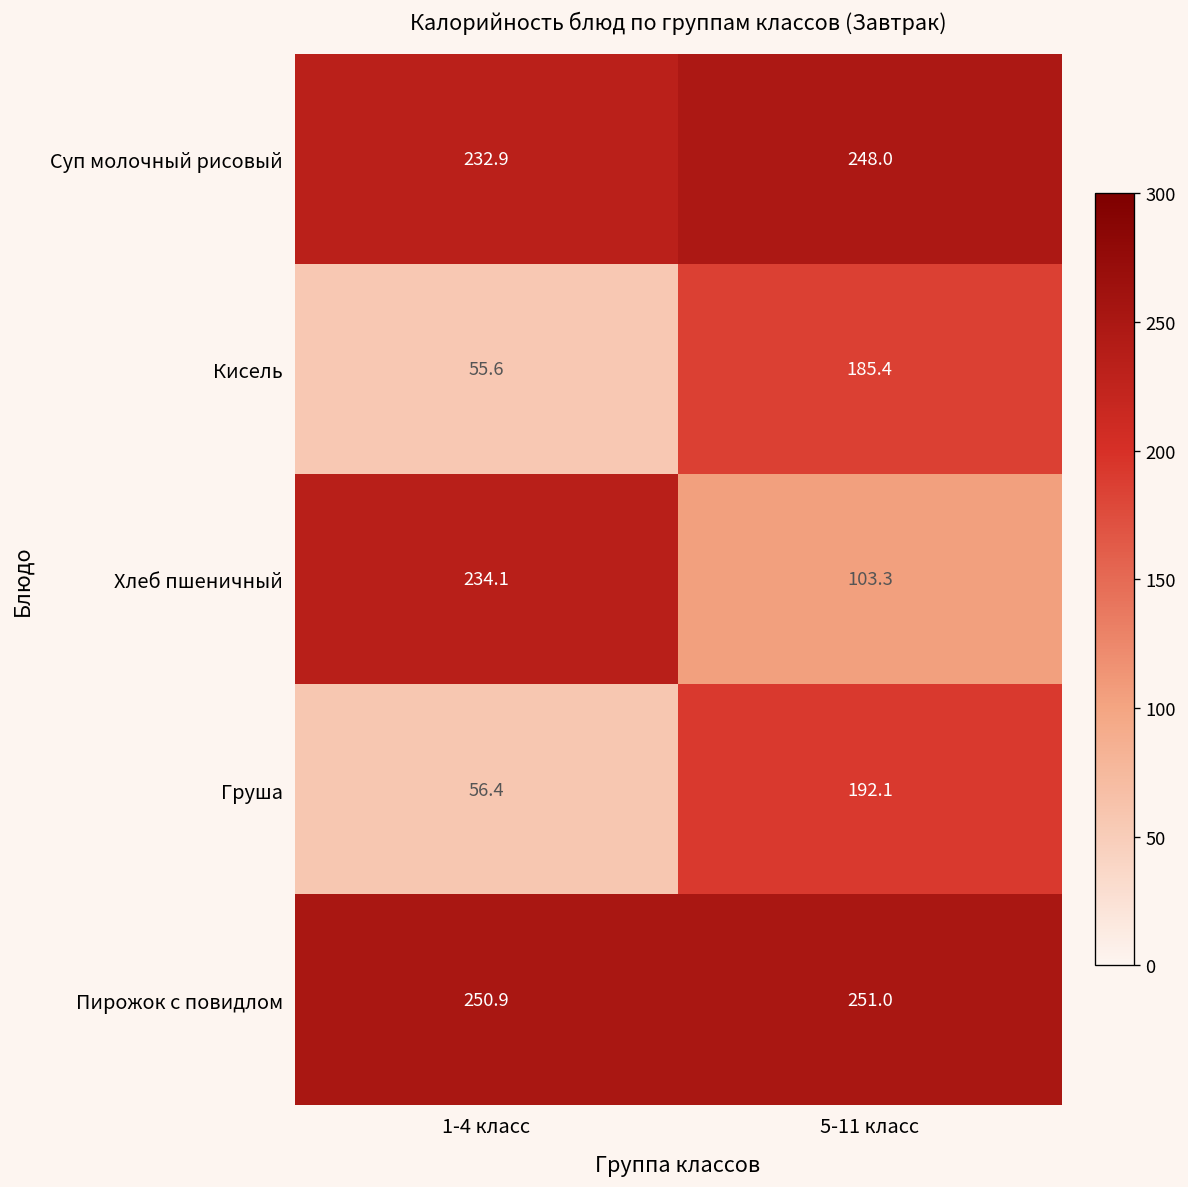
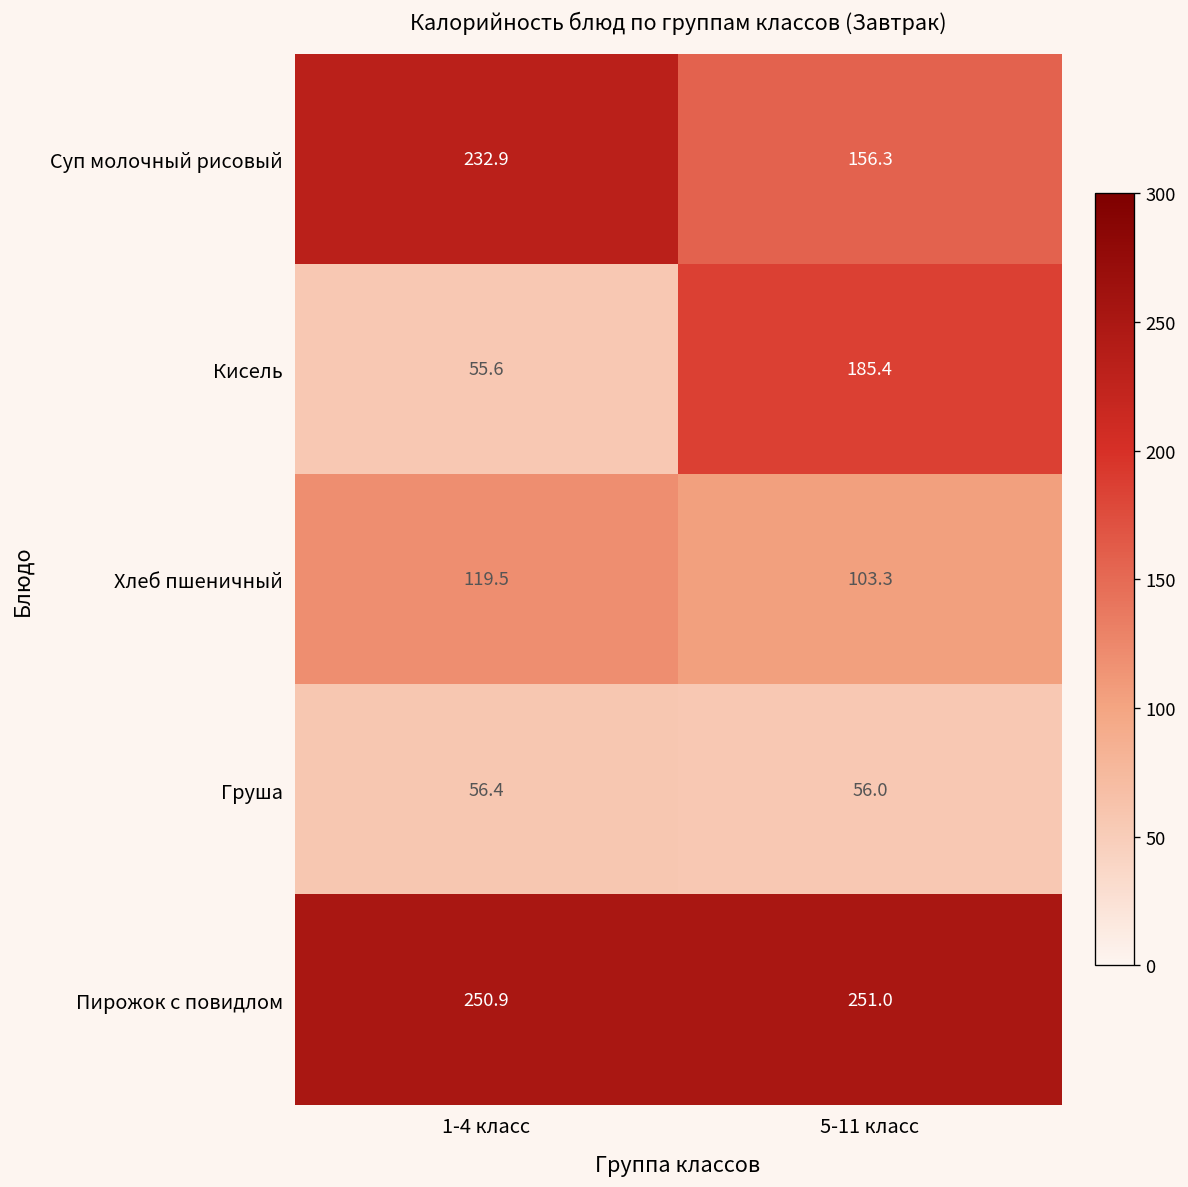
  {
    "Суп молочный рисовый": {
      "1-4 класс": 232.9,
-     "5-11 класс": 248.0
+     "5-11 класс": 156.3
    },
    "Кисель": {
      "1-4 класс": 55.6,
      "5-11 класс": 185.4
    },
    "Хлеб пшеничный": {
-     "1-4 класс": 234.1,
+     "1-4 класс": 119.5,
      "5-11 класс": 103.3
    },
    "Груша": {
      "1-4 класс": 56.4,
-     "5-11 класс": 192.1
+     "5-11 класс": 56.0
    },
    "Пирожок с повидлом": {
      "1-4 класс": 250.9,
      "5-11 класс": 251.0
    }
  }
